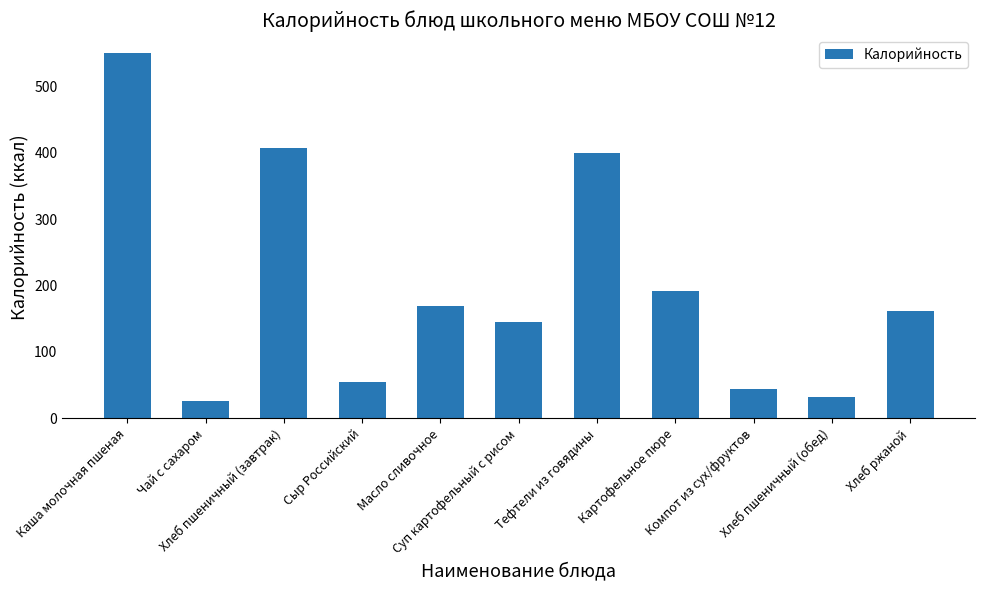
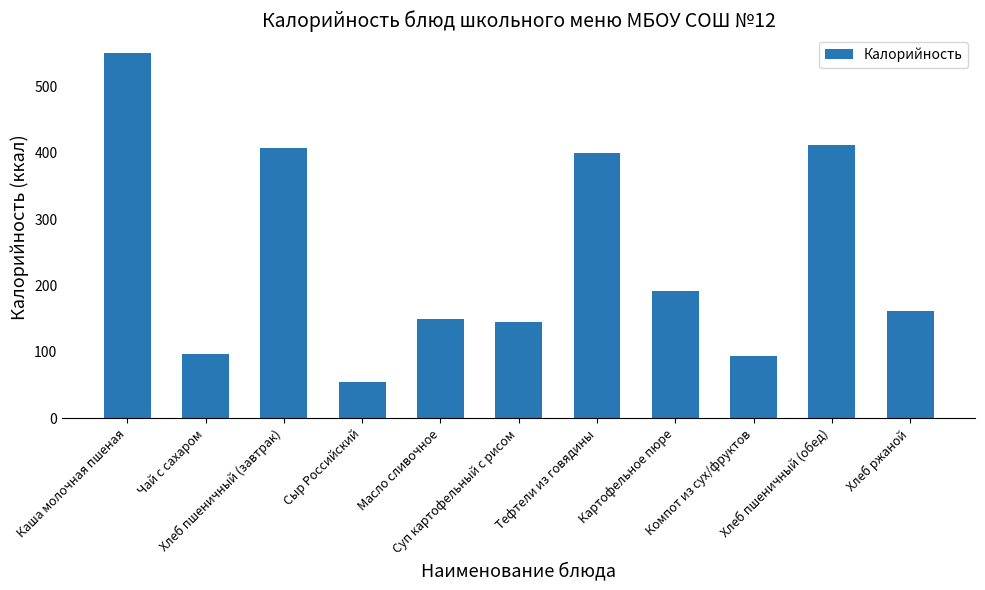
  {
    "Каша молочная пшеная": 550,
-   "Чай с сахаром": 30,
+   "Чай с сахаром": 100,
    "Хлеб пшеничный (завтрак)": 410,
    "Сыр Российский": 50,
-   "Масло сливочное": 170,
+   "Масло сливочное": 150,
    "Суп картофельный с рисом": 150,
    "Тефтели из говядины": 400,
    "Картофельное пюре": 190,
-   "Компот из сух/фруктов": 40,
-   "Хлеб пшеничный (обед)": 30,
+   "Компот из сух/фруктов": 90,
+   "Хлеб пшеничный (обед)": 410,
    "Хлеб ржаной": 160
  }
